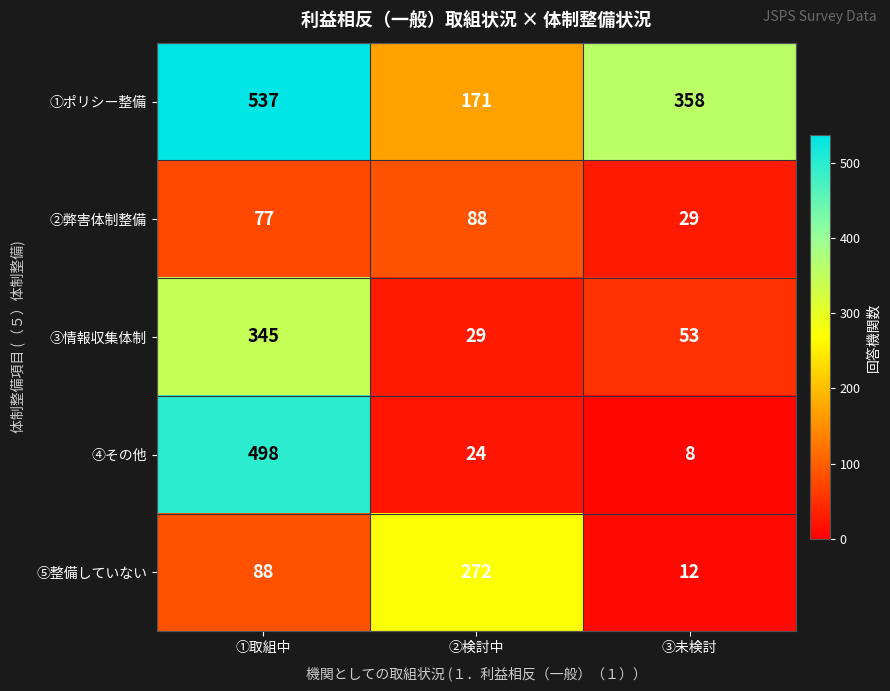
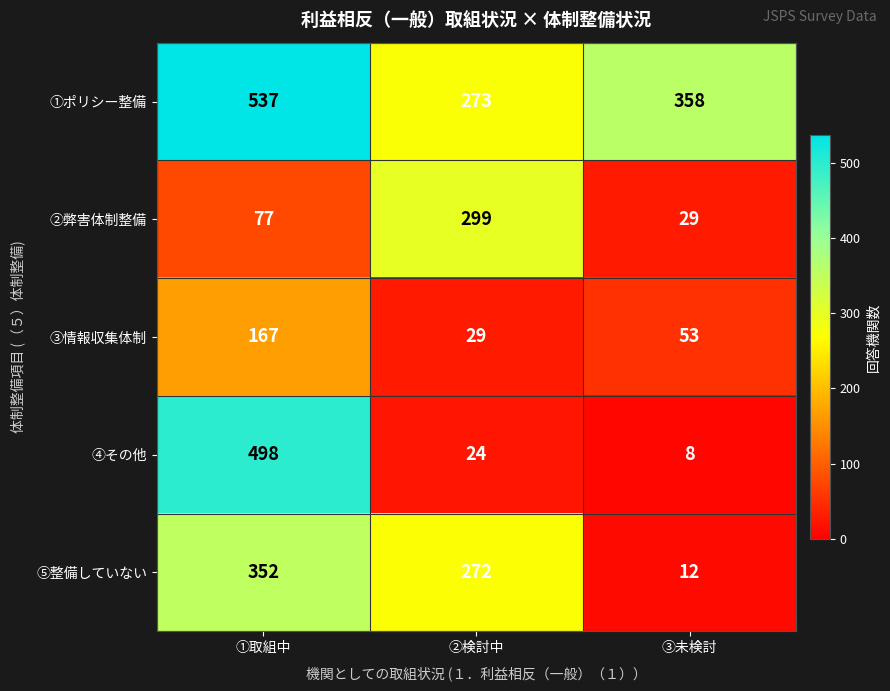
  {
    "①ポリシー整備": {
      "①取組中": 537,
-     "②検討中": 171,
+     "②検討中": 273,
      "③未検討": 358
    },
    "②弊害体制整備": {
      "①取組中": 77,
-     "②検討中": 88,
+     "②検討中": 299,
      "③未検討": 29
    },
    "③情報収集体制": {
-     "①取組中": 345,
+     "①取組中": 167,
      "②検討中": 29,
      "③未検討": 53
    },
    "④その他": {
      "①取組中": 498,
      "②検討中": 24,
      "③未検討": 8
    },
    "⑤整備していない": {
-     "①取組中": 88,
+     "①取組中": 352,
      "②検討中": 272,
      "③未検討": 12
    }
  }
